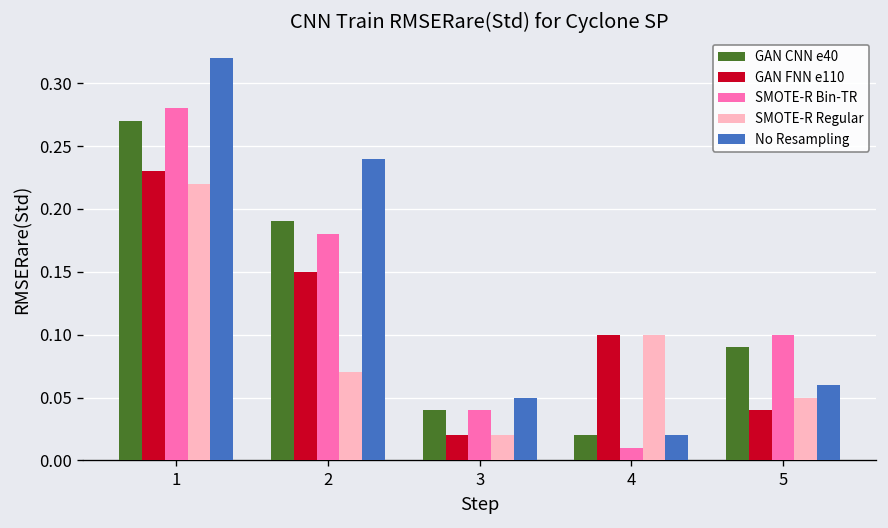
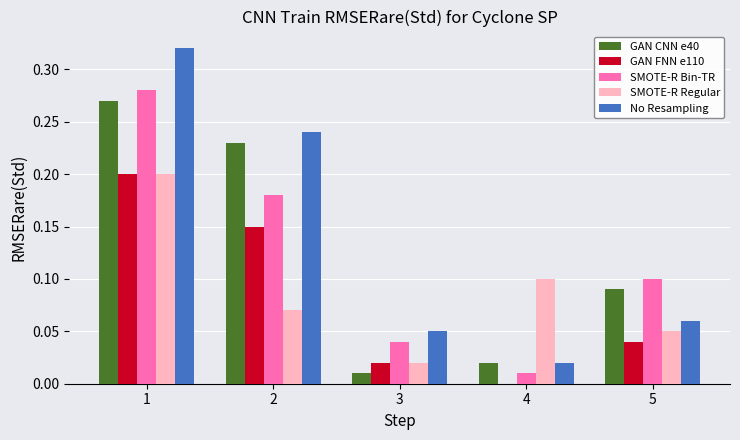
  {
    "GAN CNN e40": {
      "1": 0.27,
-     "2": 0.19,
-     "3": 0.04,
+     "2": 0.23,
+     "3": 0.01,
      "4": 0.02,
      "5": 0.09
    },
    "GAN FNN e110": {
-     "1": 0.23,
+     "1": 0.20,
      "2": 0.15,
      "3": 0.02,
-     "4": 0.1,
+     "4": 0.0,
      "5": 0.04
    },
    "SMOTE-R Bin-TR": {
      "1": 0.28,
      "2": 0.18,
      "3": 0.04,
      "4": 0.01,
      "5": 0.10
    },
    "SMOTE-R Regular": {
-     "1": 0.22,
+     "1": 0.20,
      "2": 0.07,
      "3": 0.02,
      "4": 0.10,
      "5": 0.05
    },
    "No Resampling": {
      "1": 0.32,
      "2": 0.24,
      "3": 0.05,
      "4": 0.02,
      "5": 0.06
    }
  }
